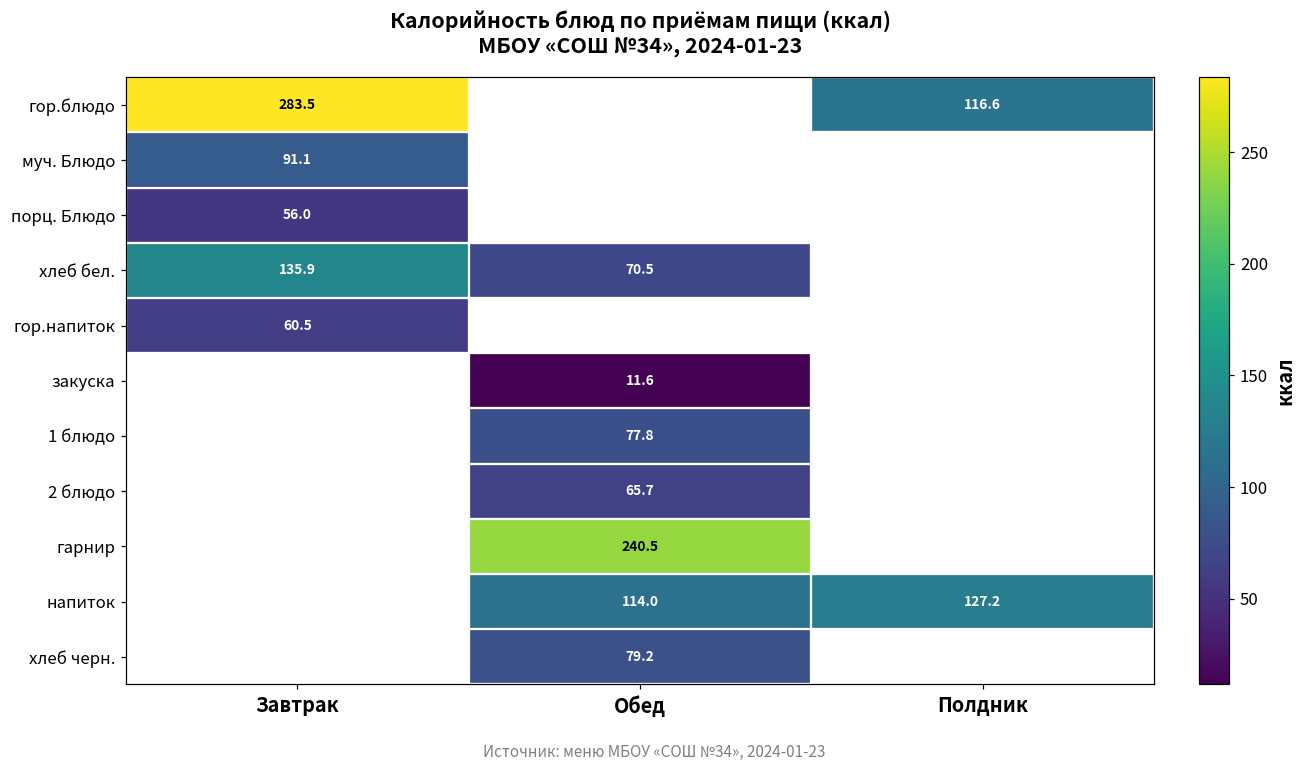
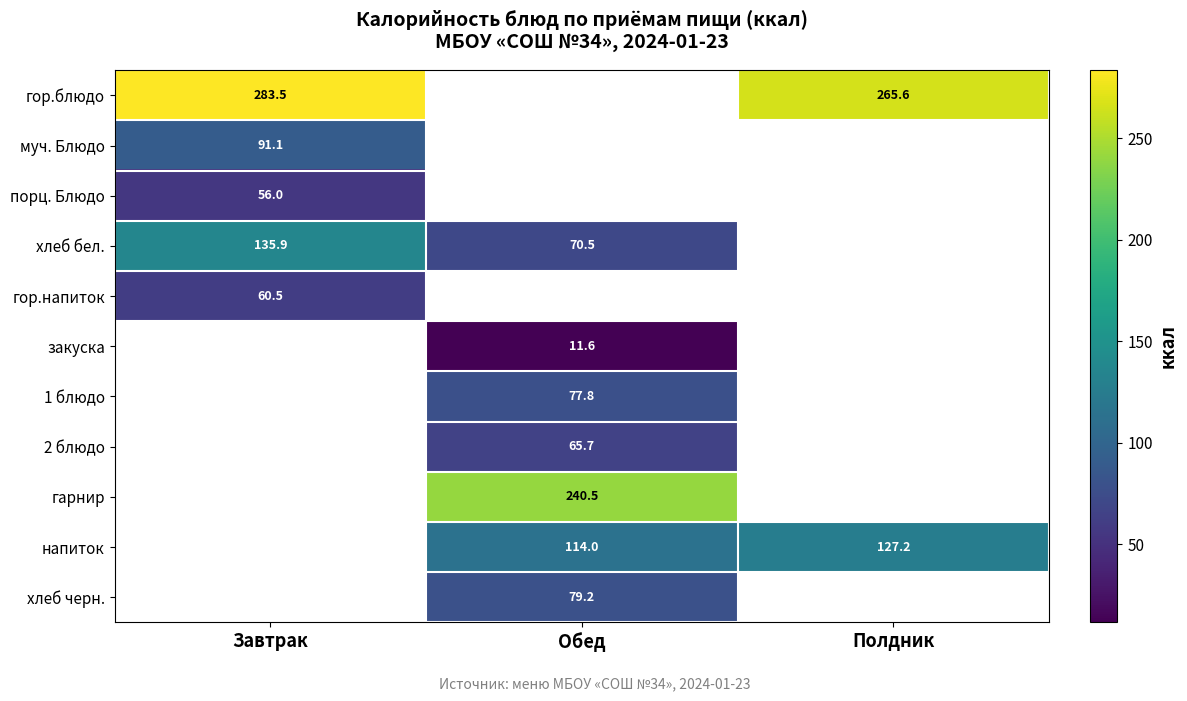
  {
    "гор.блюдо": {
      "Завтрак": 283.5,
-     "Полдник": 116.6
+     "Полдник": 265.6
    },
    "муч. Блюдо": {
      "Завтрак": 91.1
    },
    "порц. Блюдо": {
      "Завтрак": 56.0
    },
    "хлеб бел.": {
      "Завтрак": 135.9,
      "Обед": 70.5
    },
    "гор.напиток": {
      "Завтрак": 60.5
    },
    "закуска": {
      "Обед": 11.6
    },
    "1 блюдо": {
      "Обед": 77.8
    },
    "2 блюдо": {
      "Обед": 65.7
    },
    "гарнир": {
      "Обед": 240.5
    },
    "напиток": {
      "Обед": 114.0,
      "Полдник": 127.2
    },
    "хлеб черн.": {
      "Обед": 79.2
    }
  }
